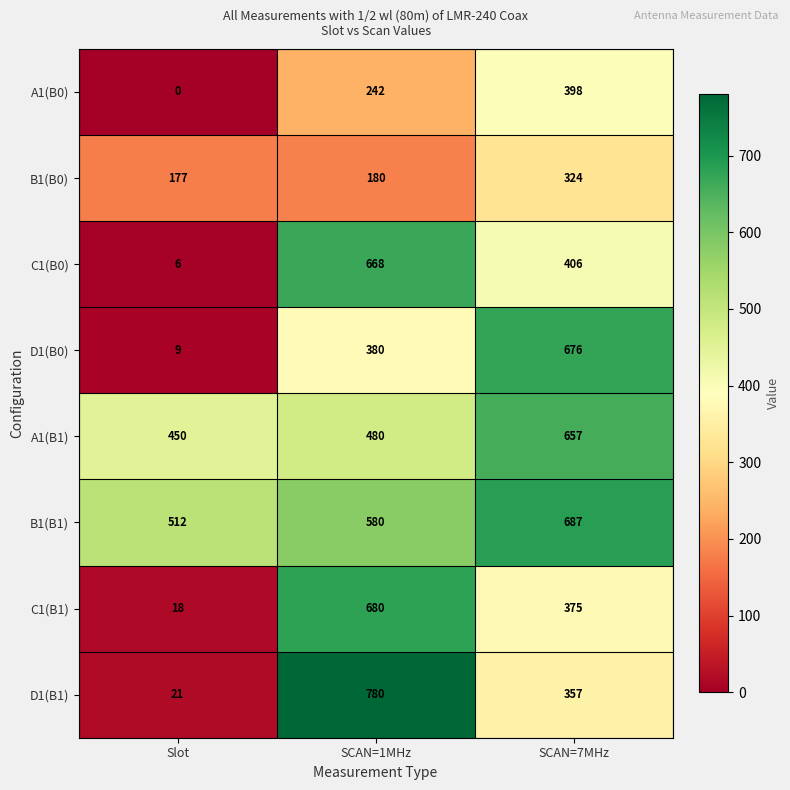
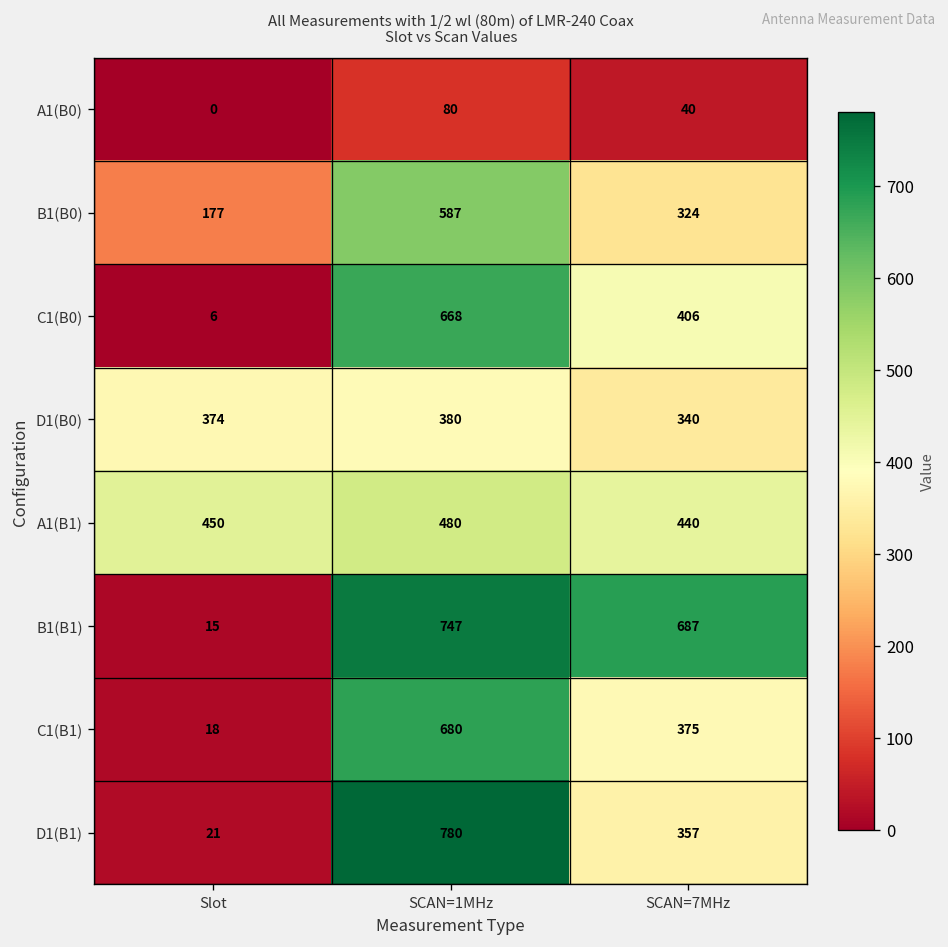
  {
    "A1(B0)": {
      "Slot": 0,
-     "SCAN=1MHz": 242,
-     "SCAN=7MHz": 398
+     "SCAN=1MHz": 80,
+     "SCAN=7MHz": 40
    },
    "B1(B0)": {
      "Slot": 177,
-     "SCAN=1MHz": 180,
+     "SCAN=1MHz": 587,
      "SCAN=7MHz": 324
    },
    "C1(B0)": {
      "Slot": 6,
      "SCAN=1MHz": 668,
      "SCAN=7MHz": 406
    },
    "D1(B0)": {
-     "Slot": 9,
+     "Slot": 374,
      "SCAN=1MHz": 380,
-     "SCAN=7MHz": 676
+     "SCAN=7MHz": 340
    },
    "A1(B1)": {
      "Slot": 450,
      "SCAN=1MHz": 480,
-     "SCAN=7MHz": 657
+     "SCAN=7MHz": 440
    },
    "B1(B1)": {
-     "Slot": 512,
-     "SCAN=1MHz": 580,
+     "Slot": 15,
+     "SCAN=1MHz": 747,
      "SCAN=7MHz": 687
    },
    "C1(B1)": {
      "Slot": 18,
      "SCAN=1MHz": 680,
      "SCAN=7MHz": 375
    },
    "D1(B1)": {
      "Slot": 21,
      "SCAN=1MHz": 780,
      "SCAN=7MHz": 357
    }
  }
